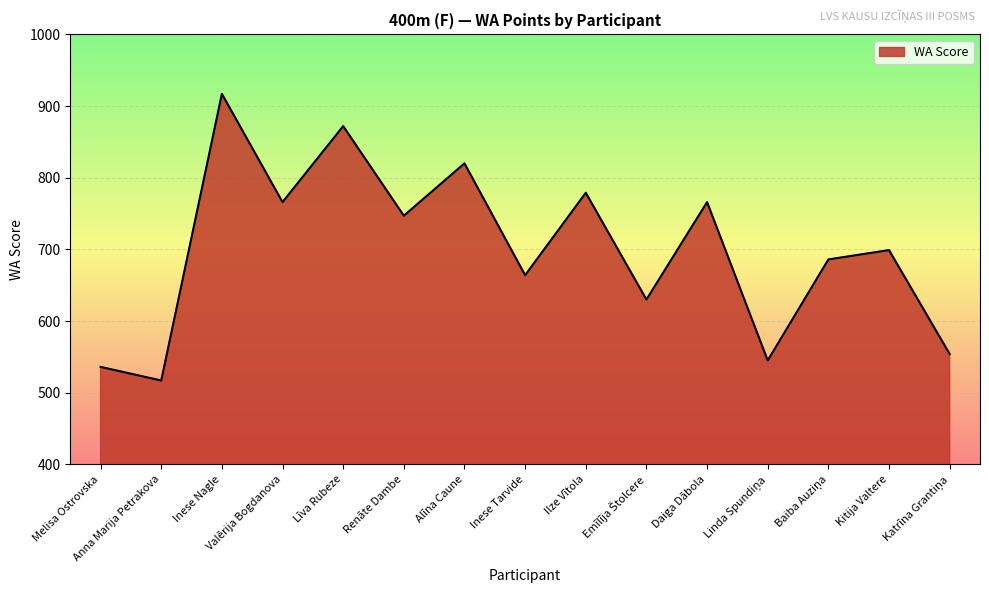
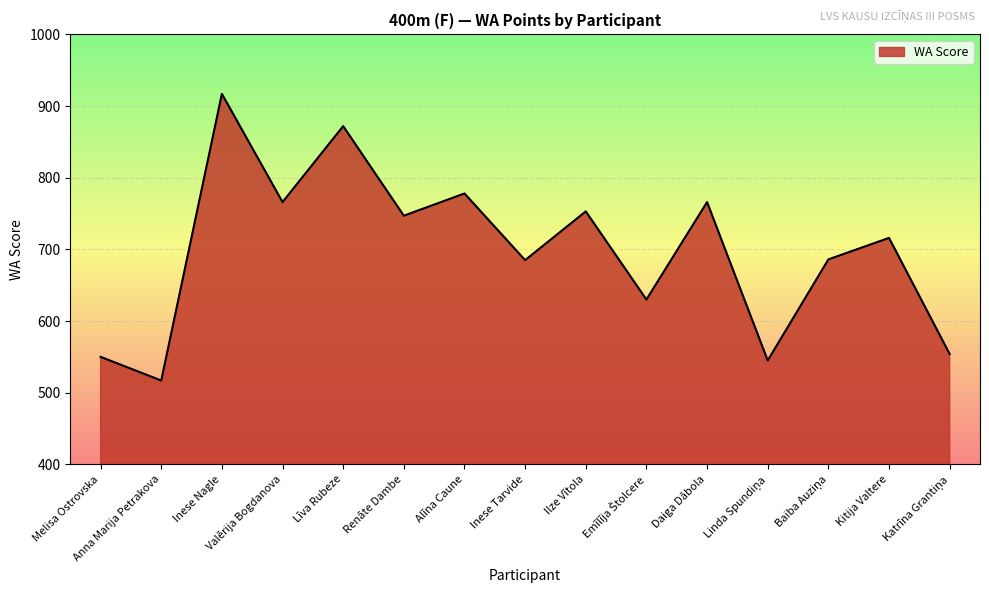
  {
-   "Melisa Ostrovska": 540,
+   "Melisa Ostrovska": 550,
    "Anna Marija Petrakova": 520,
    "Inese Nagle": 920,
    "Valērija Bogdanova": 770,
    "Līva Rubeze": 870,
    "Renāte Dambe": 750,
-   "Alīna Caune": 820,
-   "Inese Tarvide": 660,
-   "Ilze Vītola": 780,
+   "Alīna Caune": 780,
+   "Inese Tarvide": 690,
+   "Ilze Vītola": 750,
    "Emīlīja Štolcere": 630,
    "Daiga Dābola": 770,
    "Linda Spundiņa": 550,
    "Baiba Auziņa": 690,
-   "Kitija Valtere": 700,
+   "Kitija Valtere": 720,
    "Katrīna Grantiņa": 550
  }
